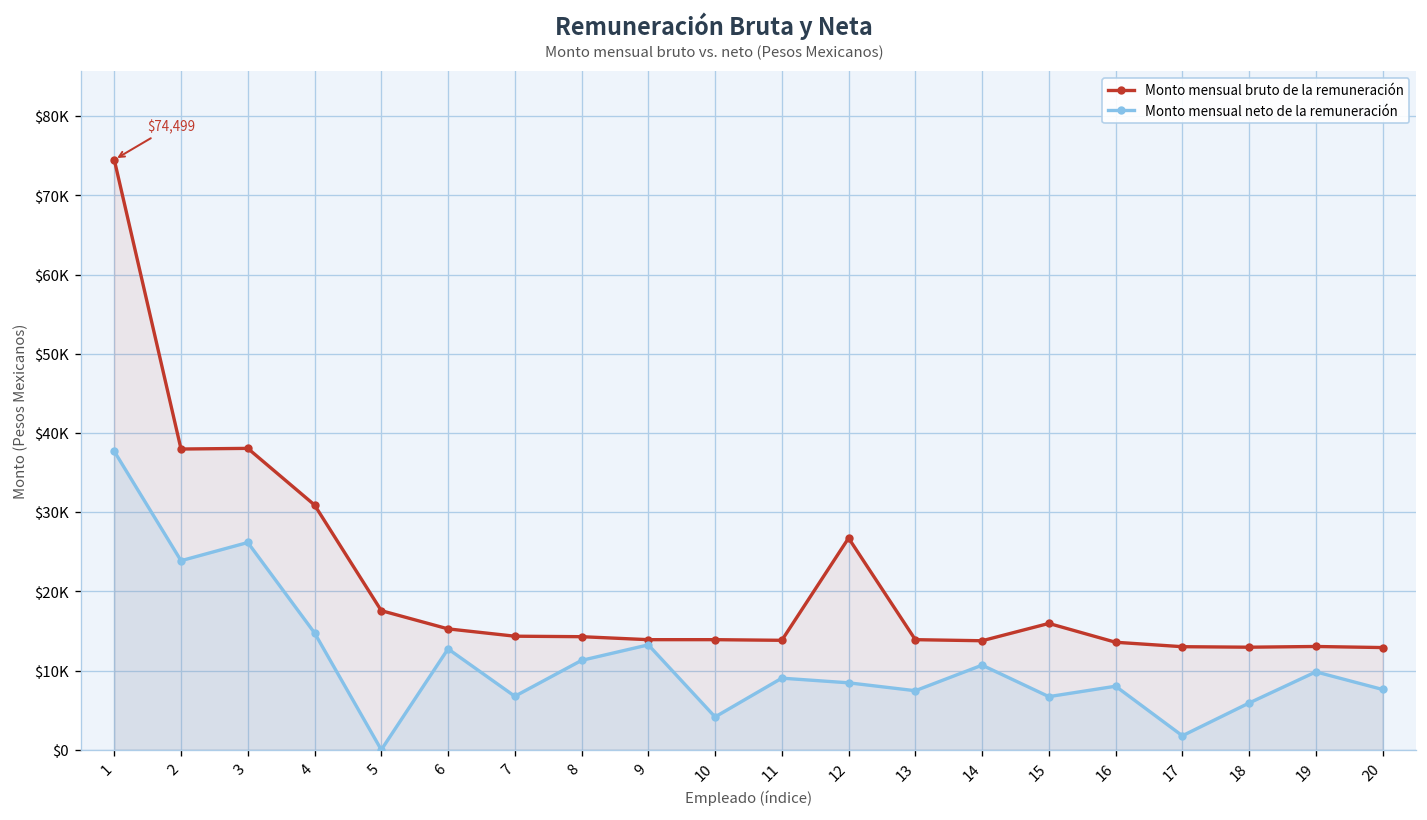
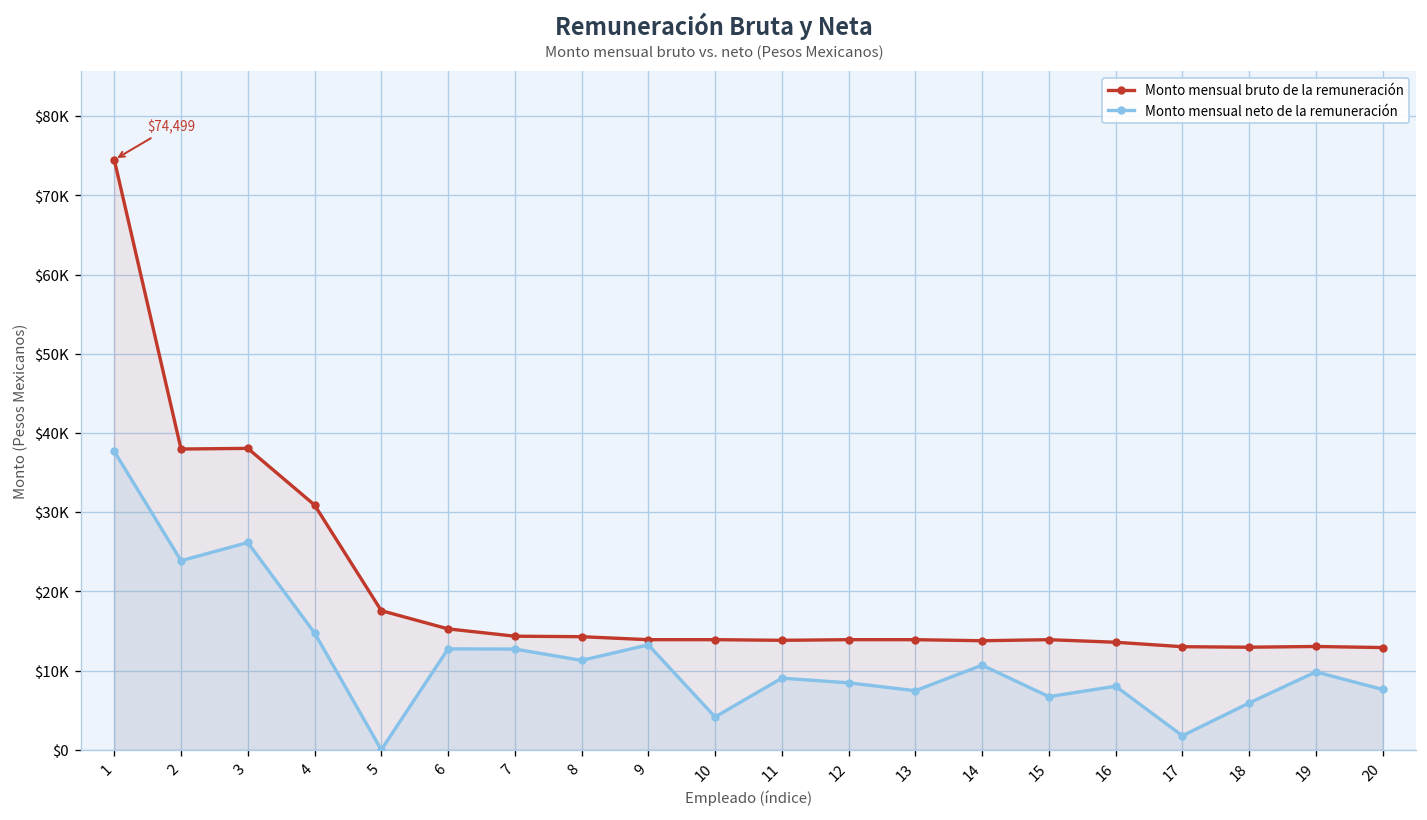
  {
    "Monto mensual bruto de la remuneración": {
      "2": "$38000",
      "3": "$38000",
      "4": "$31000",
      "5": "$18000",
      "6": "$15000",
      "7": "$14000",
      "8": "$14000",
      "9": "$14000",
      "10": "$14000",
      "11": "$14000",
-     "12": "$27000",
+     "12": "$14000",
      "13": "$14000",
      "14": "$14000",
-     "15": "$16000",
+     "15": "$14000",
      "16": "$14000",
      "17": "$13000",
      "18": "$13000",
      "19": "$13000",
      "20": "$13000"
    },
    "Monto mensual neto de la remuneración": {
      "1": "$38000",
      "2": "$24000",
      "3": "$26000",
      "4": "$15000",
      "5": "$0",
      "6": "$13000",
-     "7": "$7000",
+     "7": "$13000",
      "8": "$11000",
      "9": "$13000",
      "10": "$4000",
      "11": "$9000",
      "12": "$8000",
      "13": "$7000",
      "14": "$11000",
      "15": "$7000",
      "16": "$8000",
      "17": "$2000",
      "18": "$6000",
      "19": "$10000",
      "20": "$8000"
    }
  }
